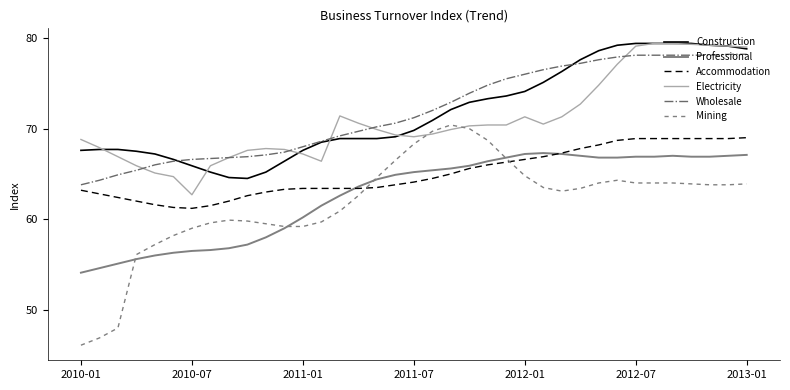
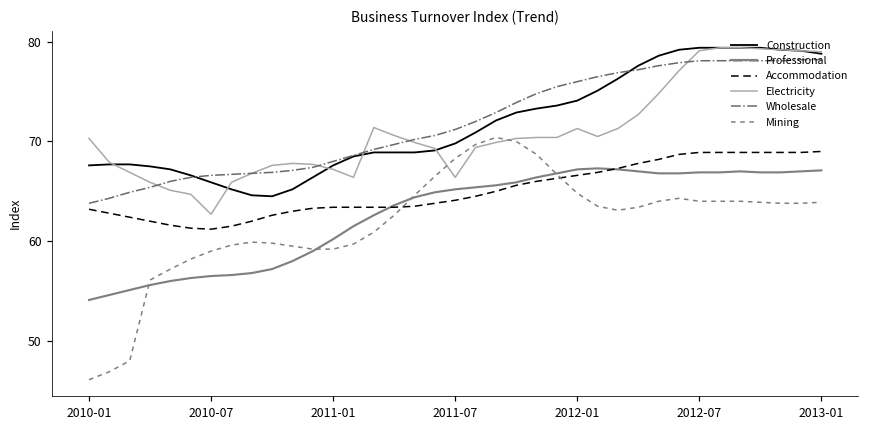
  {
    "Electricity": {
-     "2010-01": 69,
+     "2010-01": 70,
      "2010-07": 63,
      "2011-01": 67,
-     "2011-07": 69,
+     "2011-07": 66,
      "2012-01": 71,
      "2012-07": 79
    }
  }
